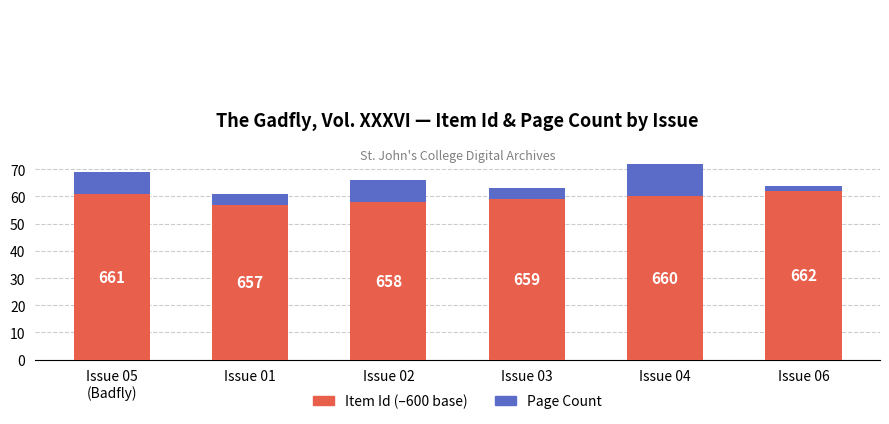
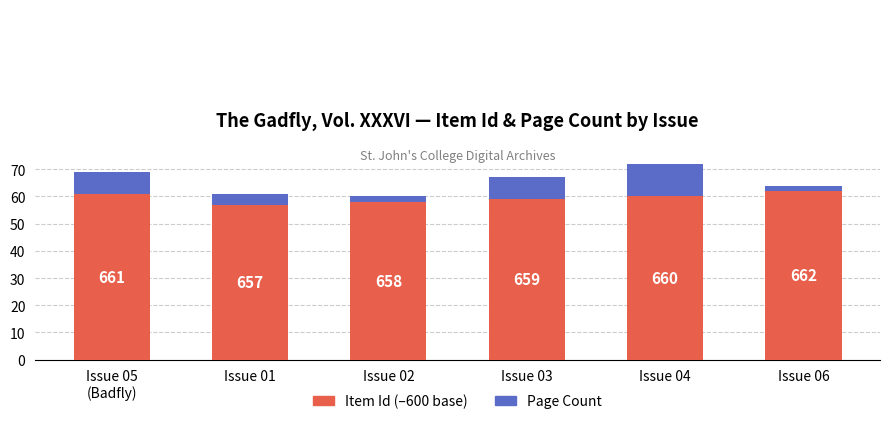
  {
    "Page Count": {
      "Issue 05 (Badfly)": 8,
      "Issue 01": 4,
-     "Issue 02": 8,
-     "Issue 03": 4,
+     "Issue 02": 2,
+     "Issue 03": 8,
      "Issue 04": 12,
      "Issue 06": 2
    }
  }
